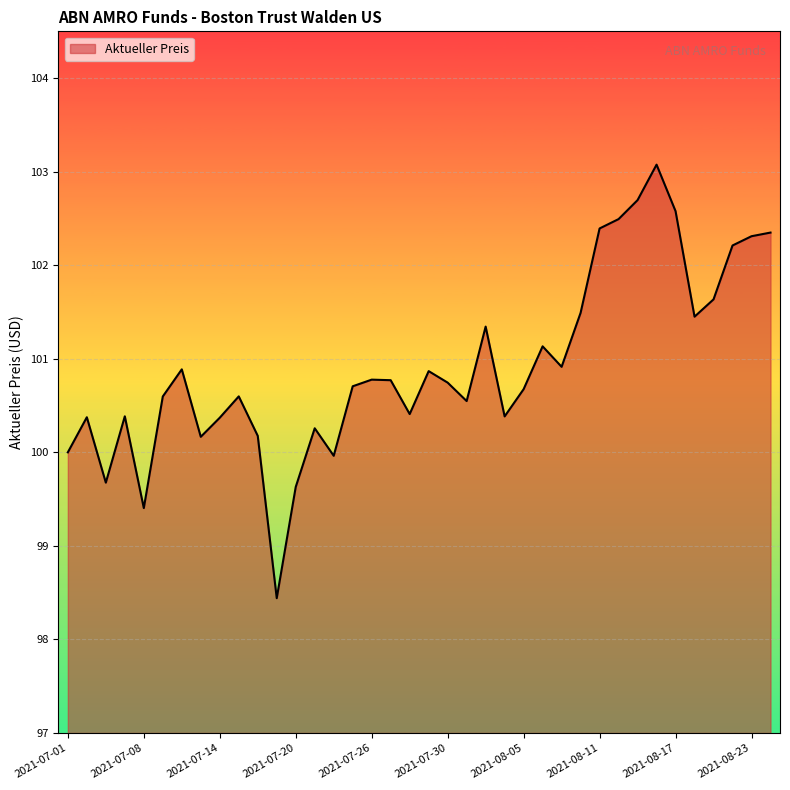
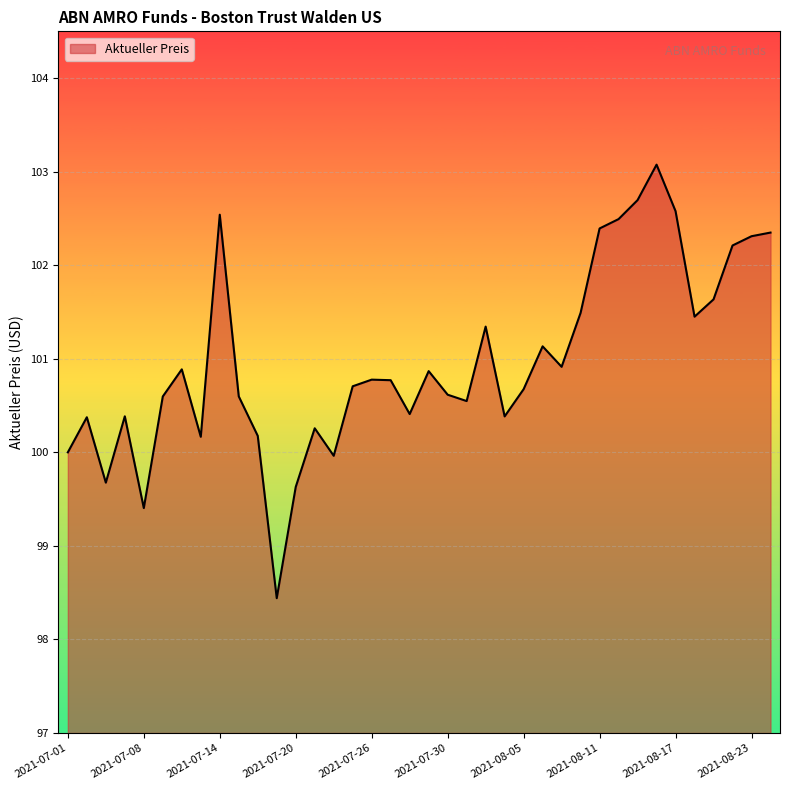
  {
    "2021-07-01": 100.0,
    "2021-07-08": 99.4,
-   "2021-07-14": 100.4,
+   "2021-07-14": 102.5,
    "2021-07-20": 99.6,
    "2021-07-26": 100.8,
-   "2021-07-30": 100.7,
+   "2021-07-30": 100.6,
    "2021-08-05": 100.7,
    "2021-08-11": 102.4,
    "2021-08-17": 102.6,
    "2021-08-23": 102.3
  }
